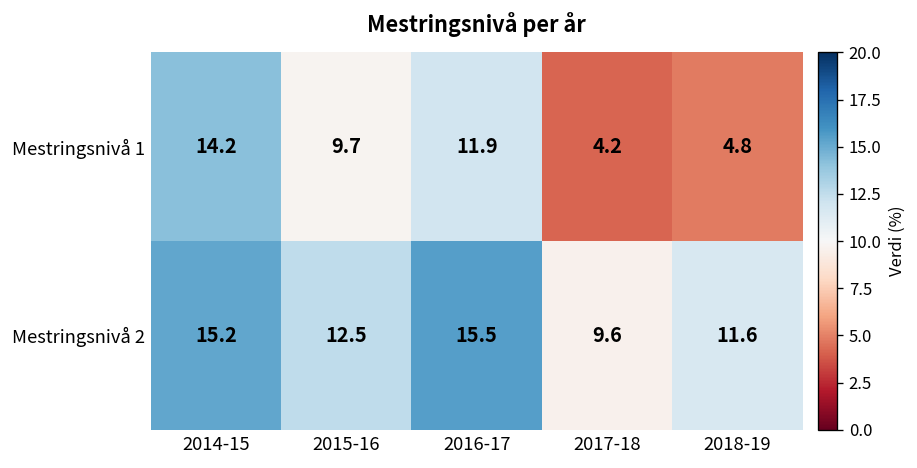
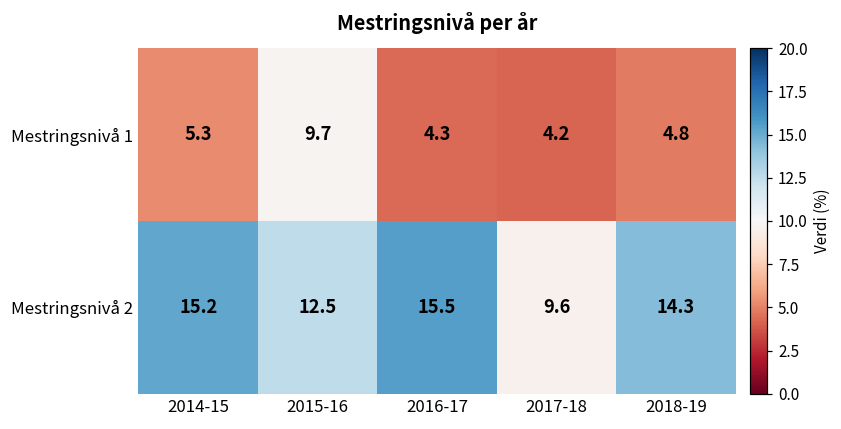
  {
    "Mestringsnivå 1": {
-     "2014-15": 14.2,
+     "2014-15": 5.3,
      "2015-16": 9.7,
-     "2016-17": 11.9,
+     "2016-17": 4.3,
      "2017-18": 4.2,
      "2018-19": 4.8
    },
    "Mestringsnivå 2": {
      "2014-15": 15.2,
      "2015-16": 12.5,
      "2016-17": 15.5,
      "2017-18": 9.6,
-     "2018-19": 11.6
+     "2018-19": 14.3
    }
  }
